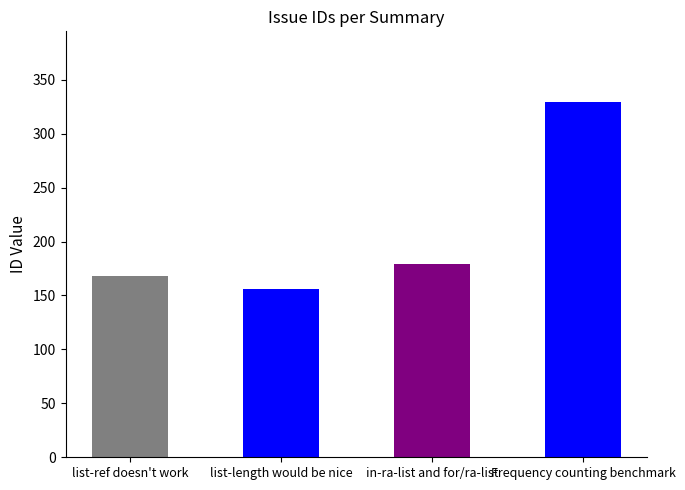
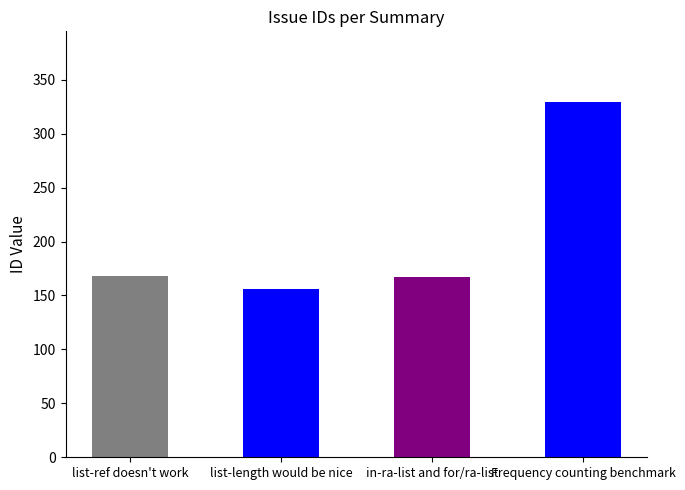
  {
    "list-ref doesn't work": 168,
    "list-length would be nice": 156,
-   "in-ra-list and for/ra-list": 179,
+   "in-ra-list and for/ra-list": 167,
    "Frequency counting benchmark": 329
  }
